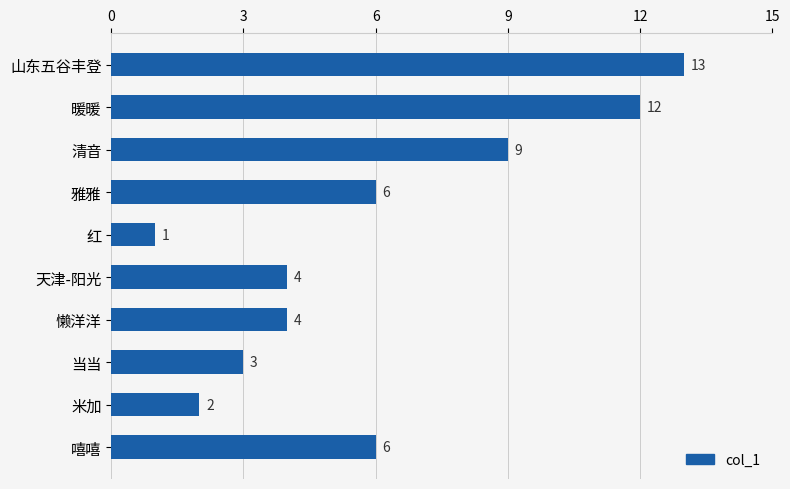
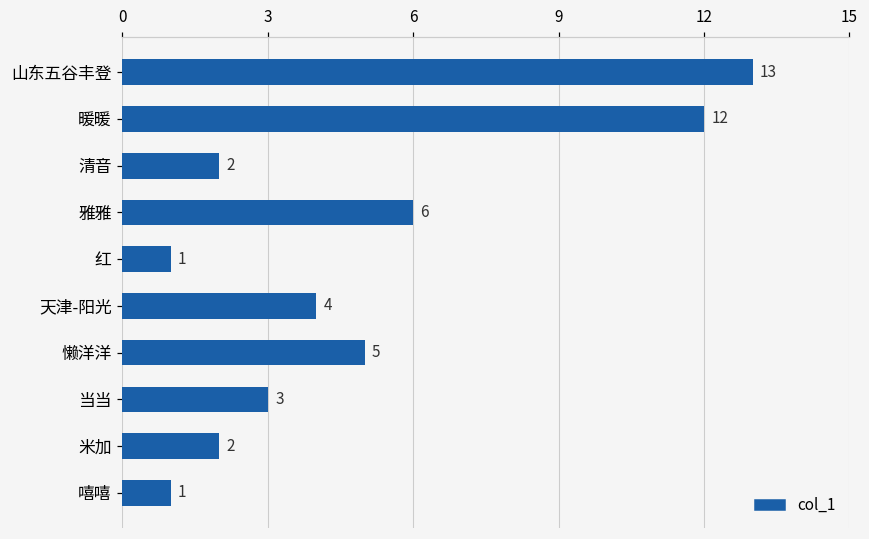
  {
    "山东五谷丰登": 13,
    "暖暖": 12,
-   "清音": 9,
+   "清音": 2,
    "雅雅": 6,
    "红": 1,
    "天津-阳光": 4,
-   "懒洋洋": 4,
+   "懒洋洋": 5,
    "当当": 3,
    "米加": 2,
-   "嘻嘻": 6
+   "嘻嘻": 1
  }
